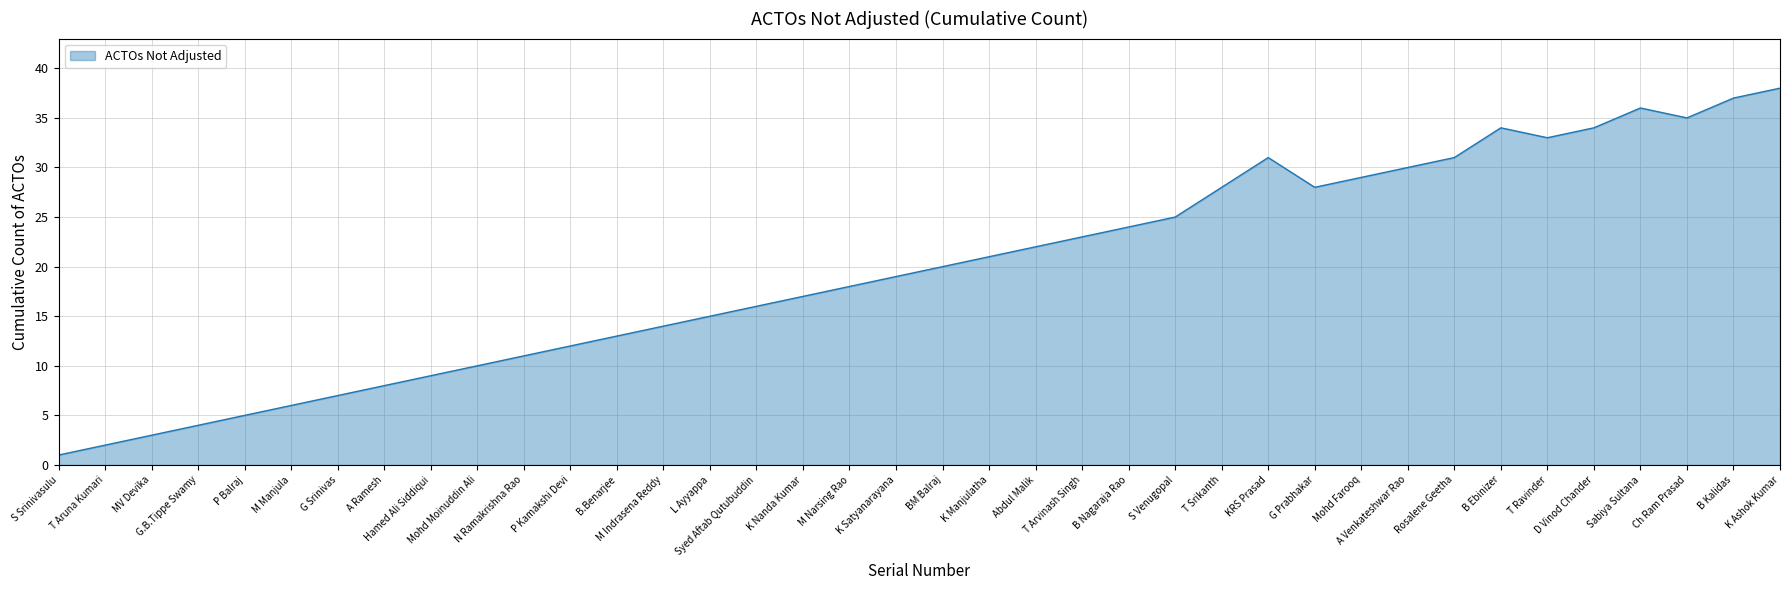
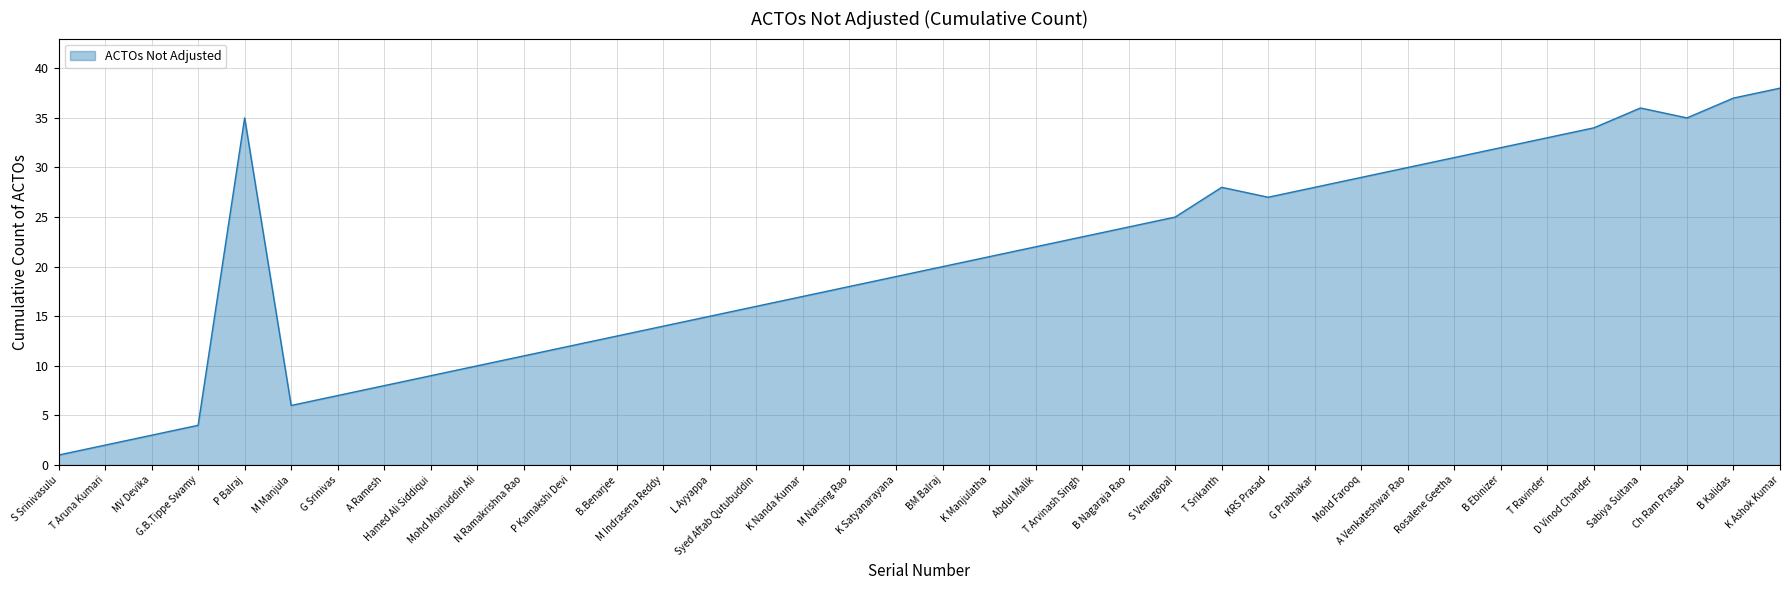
  {
    "S Srinivasulu": 1,
    "T Aruna Kumari": 2,
    "MV Devika": 3,
    "G.B.Tippe Swamy": 4,
-   "P Balraj": 5,
+   "P Balraj": 35,
    "M Manjula": 6,
    "G Srinivas": 7,
    "A Ramesh": 8,
    "Hamed Ali Siddiqui": 9,
    "Mohd Moinuddin Ali": 10,
    "N Ramakrishna Rao": 11,
    "P Kamakshi Devi": 12,
    "B.Benarjee": 13,
    "M Indrasena Reddy": 14,
    "L Ayyappa": 15,
    "Syed Aftab Qutubuddin": 16,
    "K Nanda Kumar": 17,
    "M Narsing Rao": 18,
    "K Satyanarayana": 19,
    "BM Balraj": 20,
    "K Manjulatha": 21,
    "Abdul Malik": 22,
    "T Arvinash Singh": 23,
    "B Nagaraja Rao": 24,
    "S Venugopal": 25,
    "T Srikanth": 28,
-   "KRS Prasad": 31,
+   "KRS Prasad": 27,
    "G Prabhakar": 28,
    "Mohd Farooq": 29,
    "A Venkateshwar Rao": 30,
    "Rosalene Geetha": 31,
-   "B Ebinizer": 34,
+   "B Ebinizer": 32,
    "T Ravinder": 33,
    "D Vinod Chander": 34,
    "Sabiya Sultana": 36,
    "Ch Ram Prasad": 35,
    "B Kalidas": 37,
    "K Ashok Kumar": 38
  }
